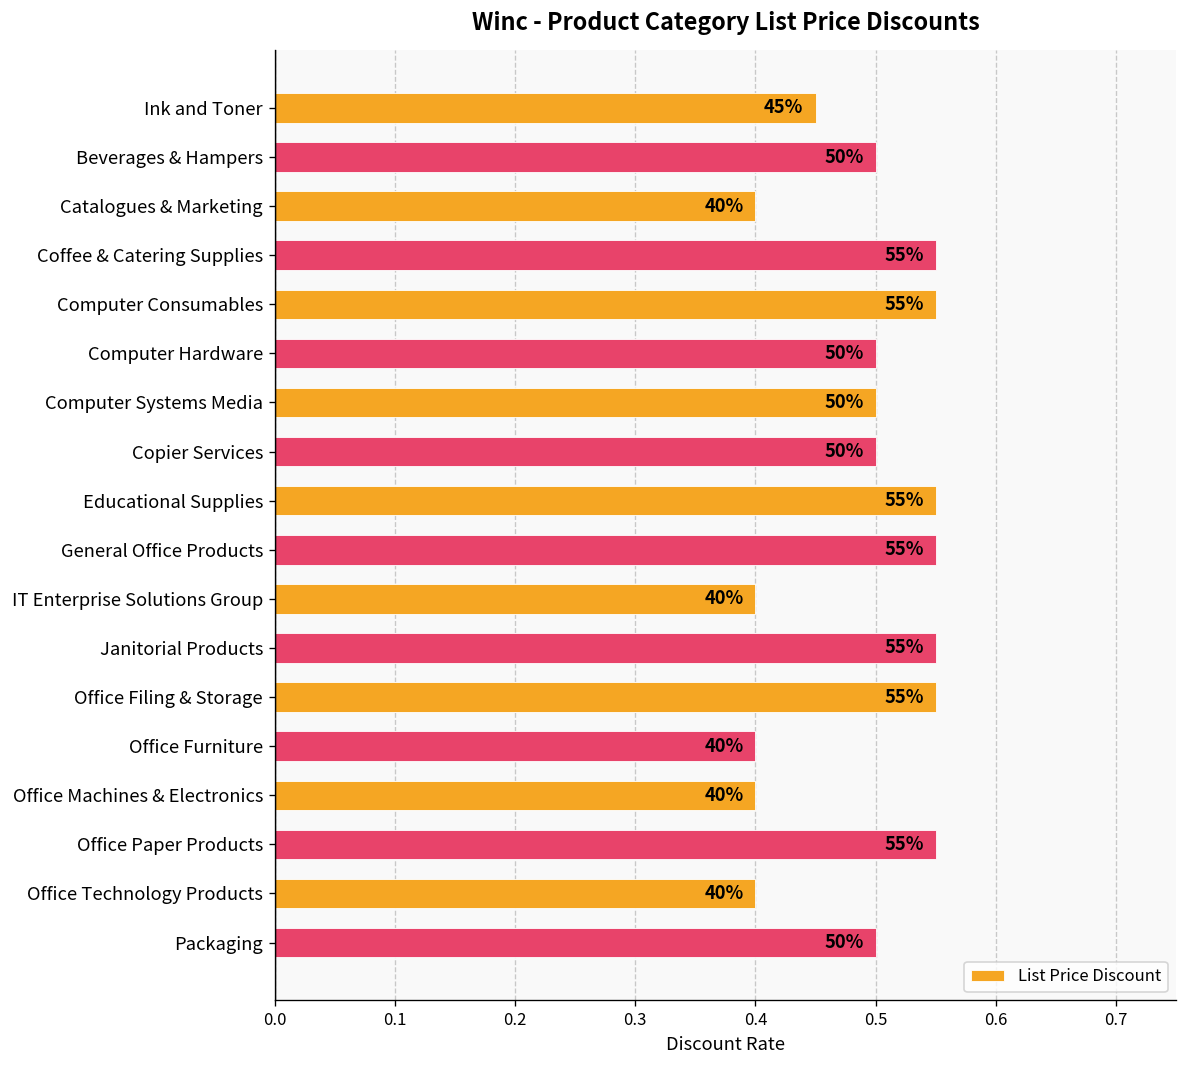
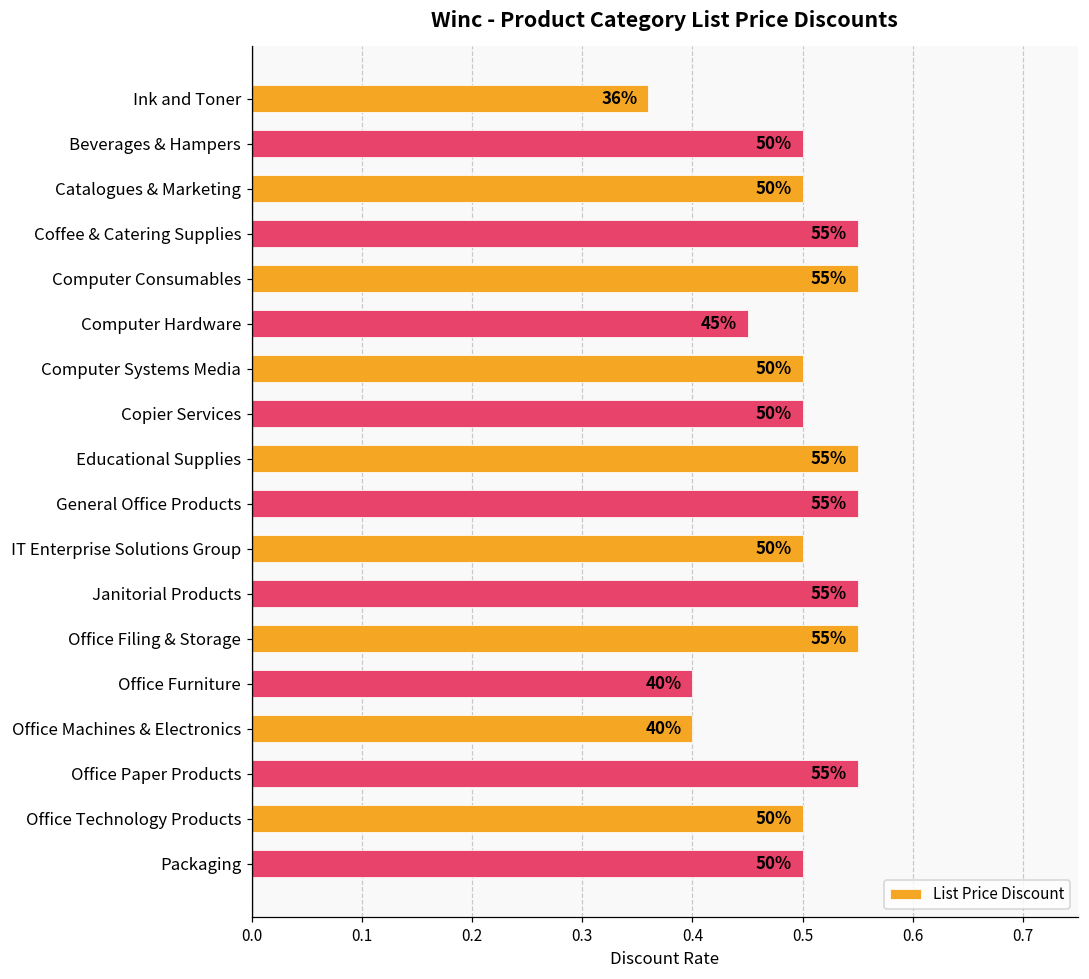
  {
-   "Ink and Toner": "45%",
+   "Ink and Toner": "36%",
    "Beverages & Hampers": "50%",
-   "Catalogues & Marketing": "40%",
+   "Catalogues & Marketing": "50%",
    "Coffee & Catering Supplies": "55%",
    "Computer Consumables": "55%",
-   "Computer Hardware": "50%",
+   "Computer Hardware": "45%",
    "Computer Systems Media": "50%",
    "Copier Services": "50%",
    "Educational Supplies": "55%",
    "General Office Products": "55%",
-   "IT Enterprise Solutions Group": "40%",
+   "IT Enterprise Solutions Group": "50%",
    "Janitorial Products": "55%",
    "Office Filing & Storage": "55%",
    "Office Furniture": "40%",
    "Office Machines & Electronics": "40%",
    "Office Paper Products": "55%",
-   "Office Technology Products": "40%",
+   "Office Technology Products": "50%",
    "Packaging": "50%"
  }
